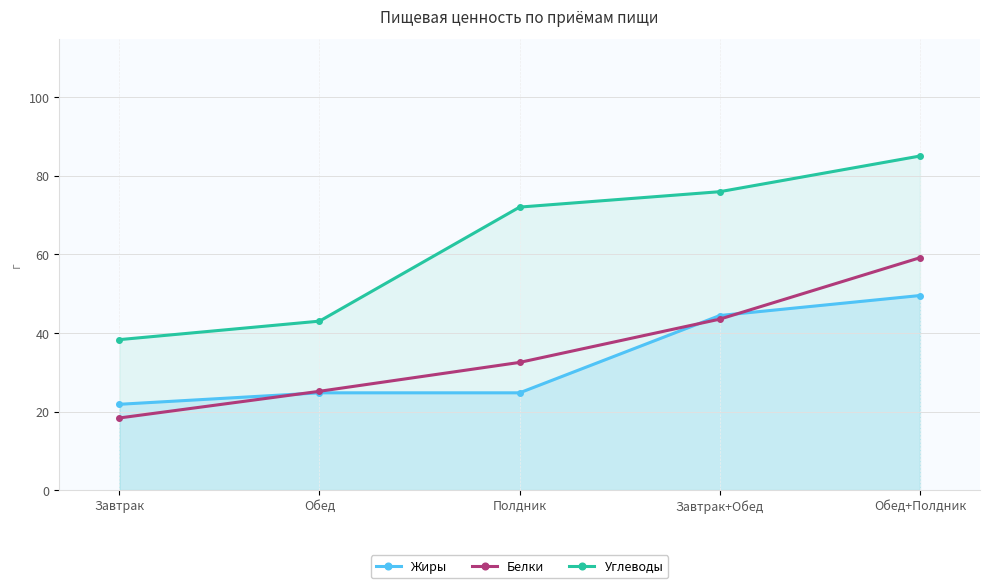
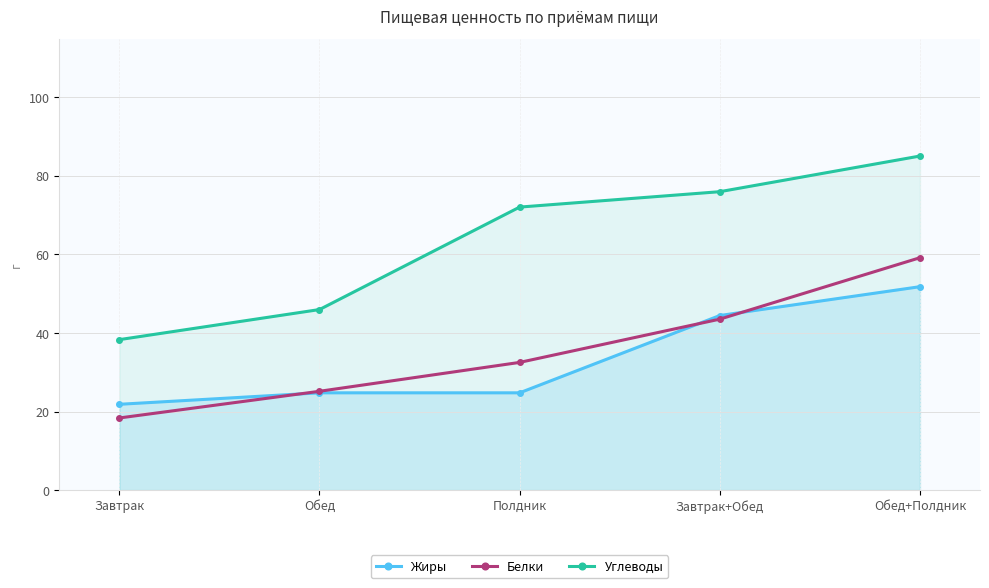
  {
    "Жиры": {
      "Завтрак": 22,
      "Полдник": 25,
      "Завтрак+Обед": 44,
-     "Обед+Полдник": 50
+     "Обед+Полдник": 52
    },
    "Белки": {
      "Завтрак": 18,
      "Полдник": 33,
      "Завтрак+Обед": 44,
      "Обед+Полдник": 59
    },
    "Углеводы": {
      "Завтрак": 38,
-     "Обед": 43,
+     "Обед": 46,
      "Полдник": 72,
      "Завтрак+Обед": 76,
      "Обед+Полдник": 85
    }
  }
